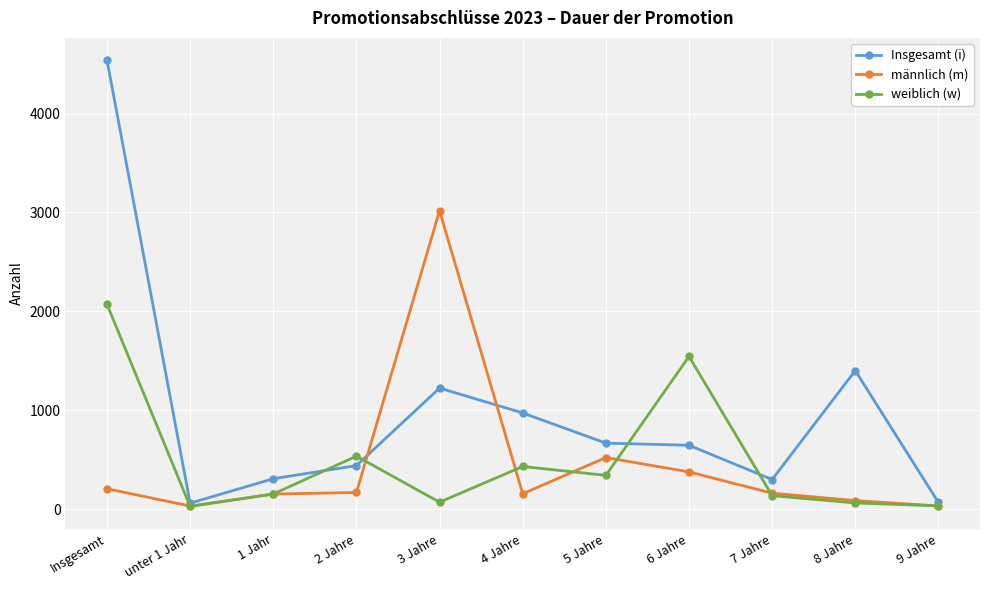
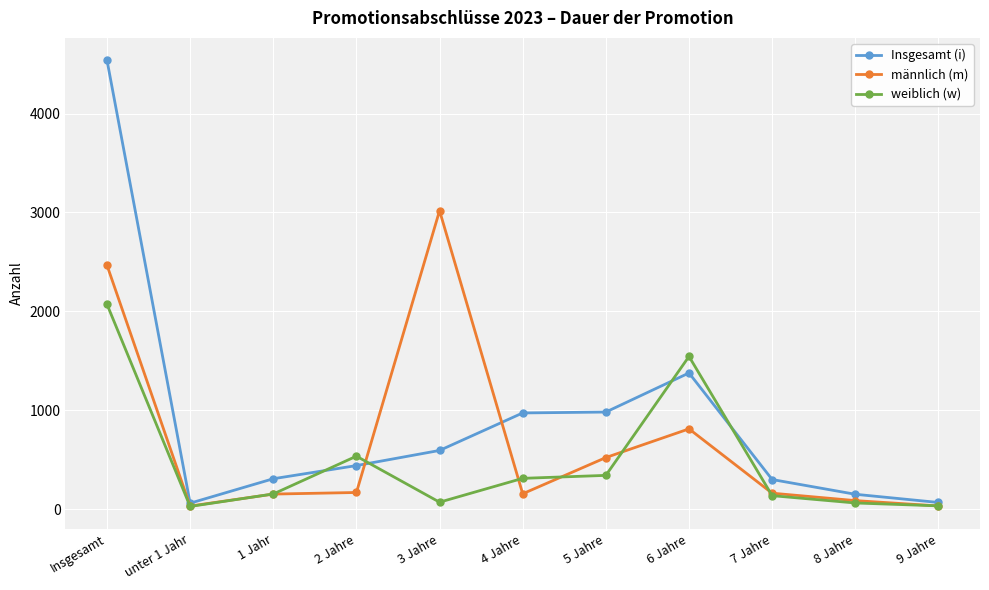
  {
    "Insgesamt (i)": {
      "Insgesamt": 4500,
      "unter 1 Jahr": 100,
      "1 Jahr": 300,
      "2 Jahre": 400,
-     "3 Jahre": 1200,
+     "3 Jahre": 600,
      "4 Jahre": 1000,
-     "5 Jahre": 700,
-     "6 Jahre": 600,
+     "5 Jahre": 1000,
+     "6 Jahre": 1400,
      "7 Jahre": 300,
-     "8 Jahre": 1400,
+     "8 Jahre": 200,
      "9 Jahre": 100
    },
    "männlich (m)": {
-     "Insgesamt": 200,
+     "Insgesamt": 2500,
      "2 Jahre": 200,
      "3 Jahre": 3000,
      "4 Jahre": 200,
      "5 Jahre": 500,
-     "6 Jahre": 400
+     "6 Jahre": 800
    },
    "weiblich (w)": {
      "Insgesamt": 2100,
      "2 Jahre": 500,
      "3 Jahre": 100,
-     "4 Jahre": 400,
+     "4 Jahre": 300,
      "5 Jahre": 300,
      "6 Jahre": 1500
    }
  }
